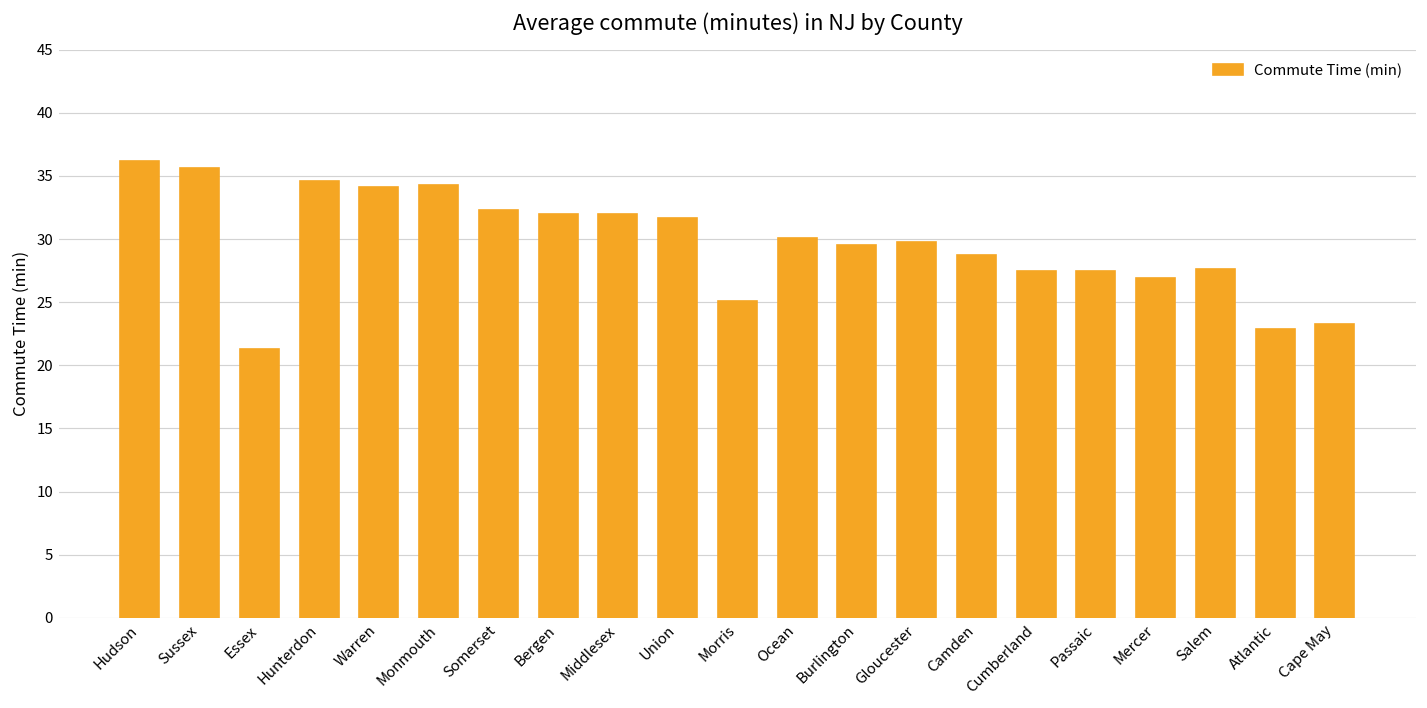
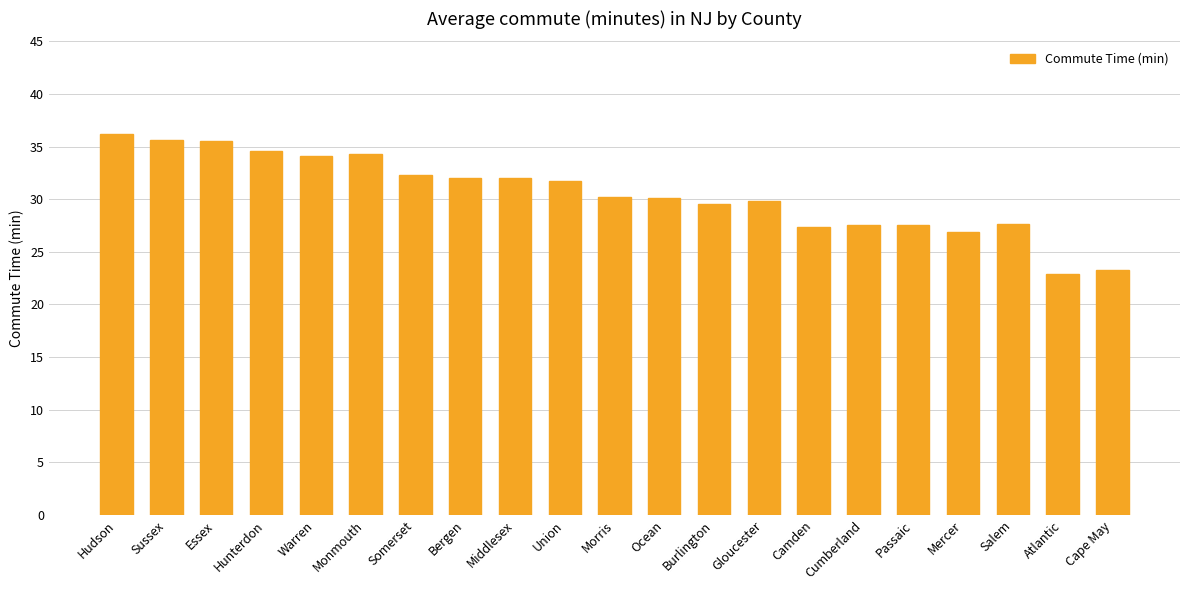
  {
    "Hudson": 36.2,
    "Sussex": 35.6,
-   "Essex": 21.3,
+   "Essex": 35.5,
    "Hunterdon": 34.6,
    "Warren": 34.1,
    "Monmouth": 34.3,
    "Somerset": 32.3,
    "Bergen": 32.0,
    "Middlesex": 32.0,
    "Union": 31.7,
-   "Morris": 25.1,
+   "Morris": 30.2,
    "Ocean": 30.1,
    "Burlington": 29.5,
    "Gloucester": 29.8,
-   "Camden": 28.7,
+   "Camden": 27.4,
    "Cumberland": 27.5,
    "Passaic": 27.5,
    "Mercer": 26.9,
    "Salem": 27.6,
    "Atlantic": 22.9,
    "Cape May": 23.3
  }
